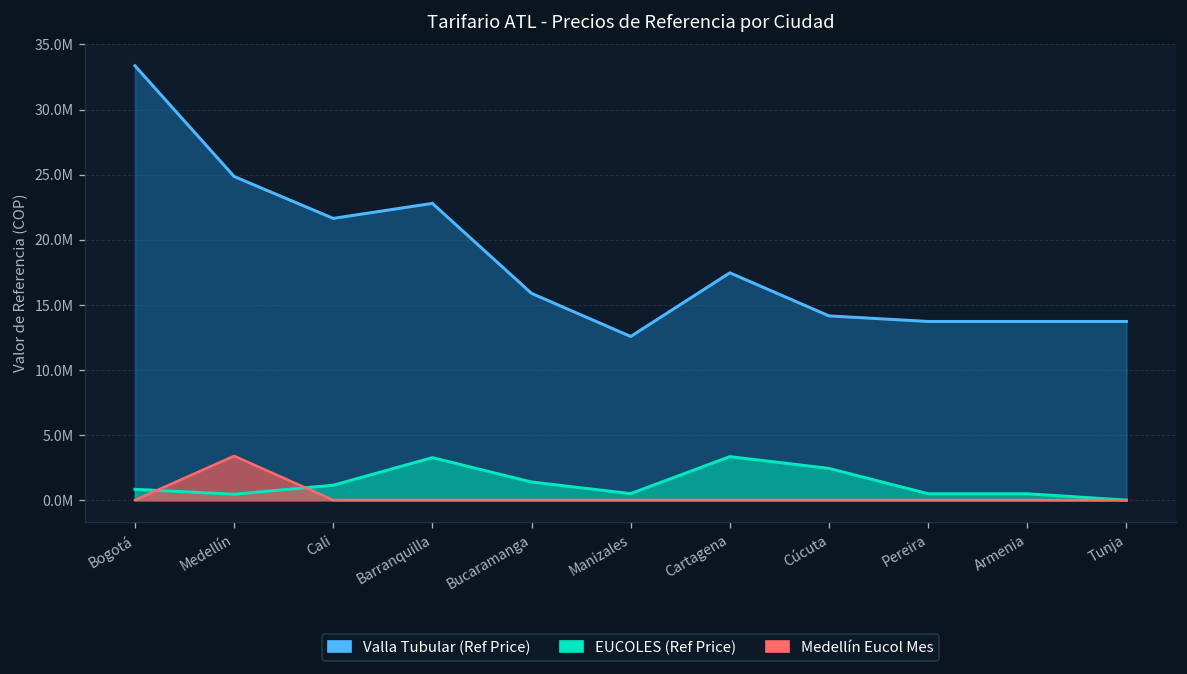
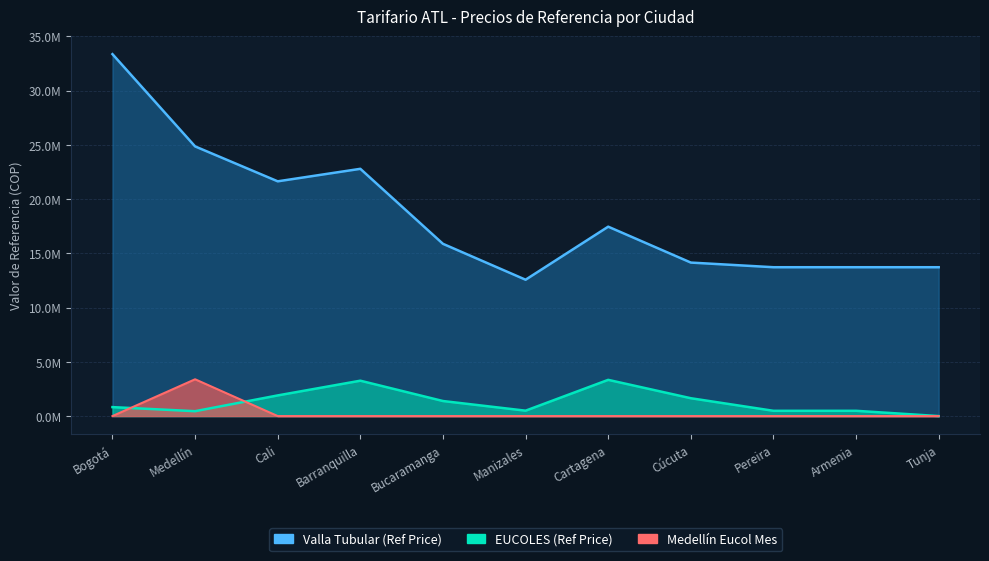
  {
    "EUCOLES (Ref Price)": {
      "Bogotá": 800000,
      "Medellín": 400000,
-     "Cali": 1100000,
+     "Cali": 1900000,
      "Barranquilla": 3300000,
      "Bucaramanga": 1400000,
      "Manizales": 500000,
      "Cartagena": 3300000,
-     "Cúcuta": 2400000,
+     "Cúcuta": 1600000,
      "Pereira": 500000,
      "Armenia": 500000
    },
    "Medellín Eucol Mes": {
      "Bogotá": 0,
      "Medellín": 3400000,
      "Cali": 0,
      "Barranquilla": 0,
      "Bucaramanga": 0,
      "Manizales": 0,
      "Cartagena": 0,
      "Cúcuta": 0,
      "Pereira": 0,
      "Armenia": 0
    }
  }
